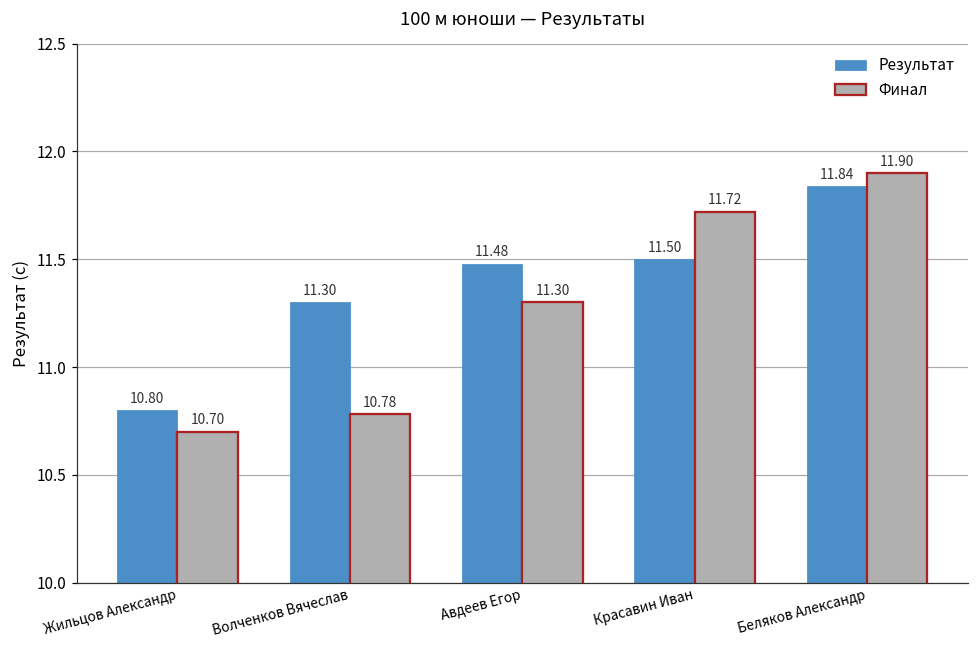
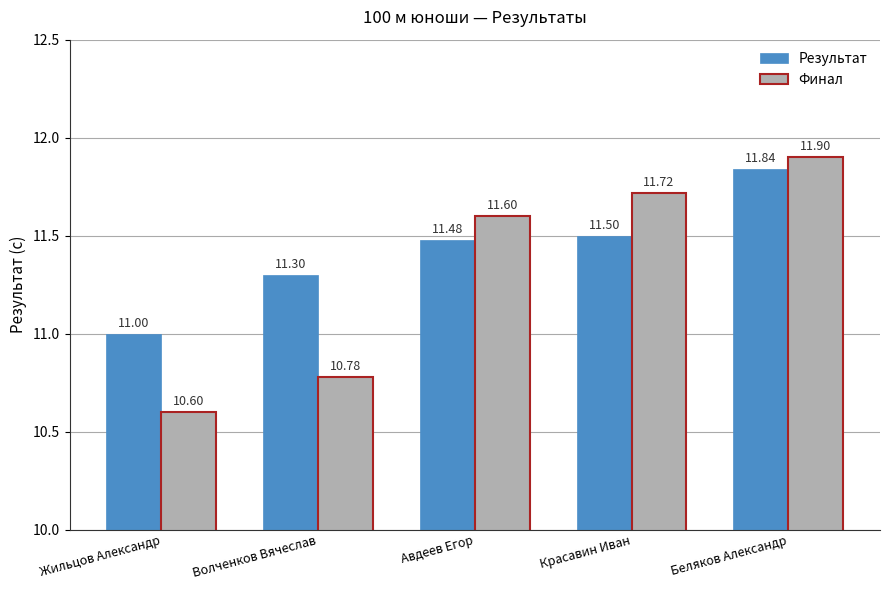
  {
    "Результат": {
-     "Жильцов Александр": 10.80,
+     "Жильцов Александр": 11.00,
      "Волченков Вячеслав": 11.30,
      "Авдеев Егор": 11.48,
      "Красавин Иван": 11.50,
      "Беляков Александр": 11.84
    },
    "Финал": {
-     "Жильцов Александр": 10.70,
+     "Жильцов Александр": 10.60,
      "Волченков Вячеслав": 10.78,
-     "Авдеев Егор": 11.30,
+     "Авдеев Егор": 11.60,
      "Красавин Иван": 11.72,
      "Беляков Александр": 11.90
    }
  }
